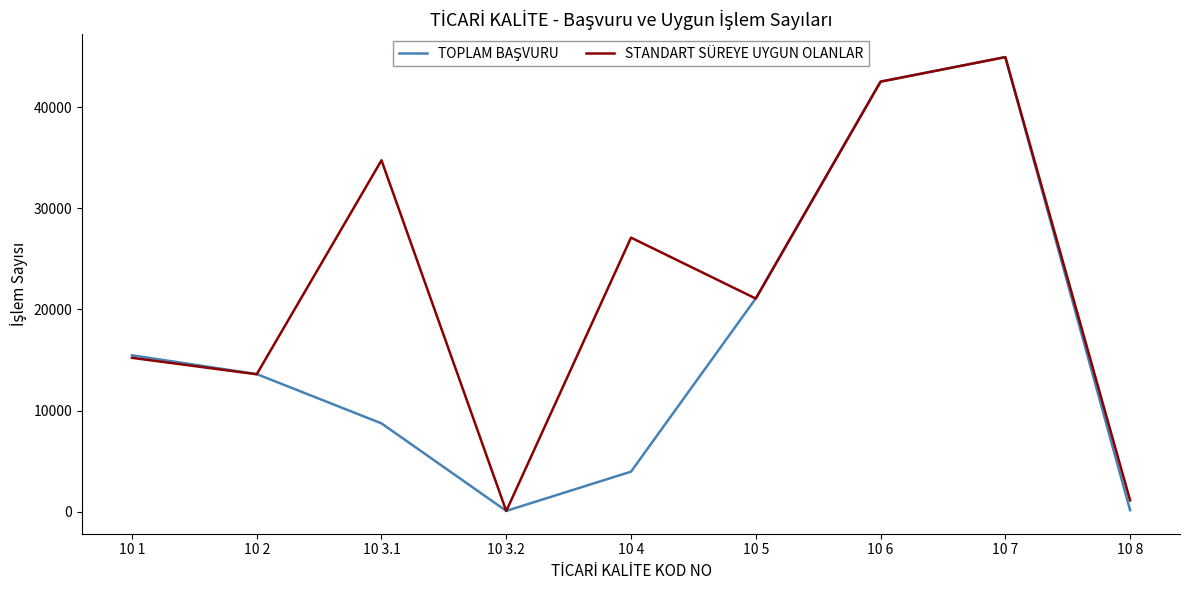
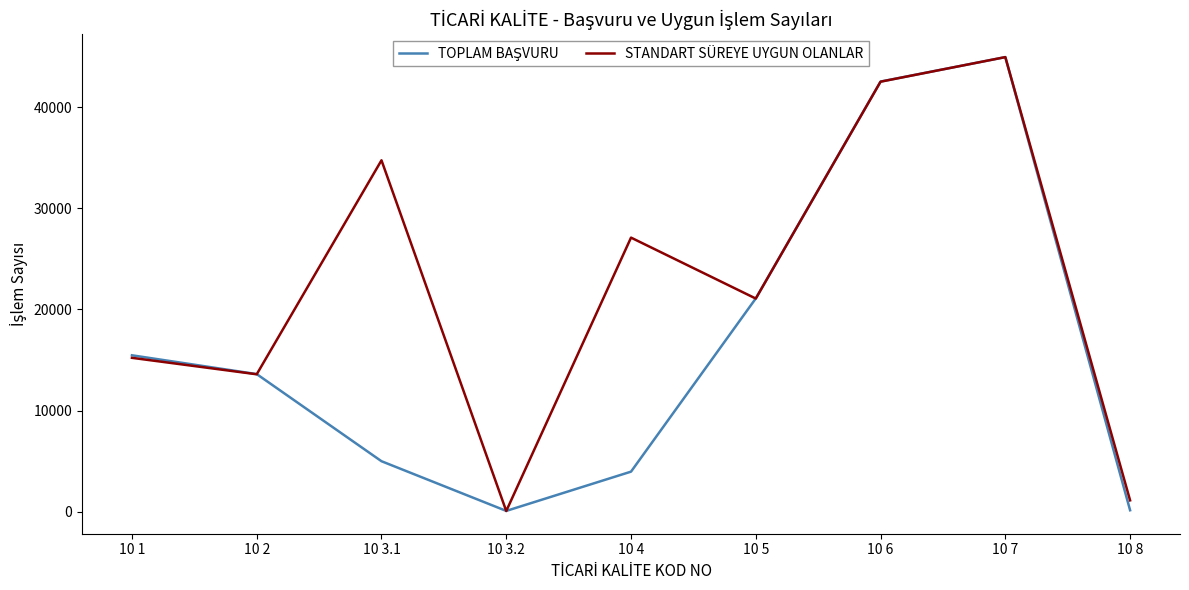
  {
    "TOPLAM BAŞVURU": {
-     "10 3.1": 8700,
+     "10 3.1": 5000,
      "10 4": 4000,
      "10 8": 200
    },
    "STANDART SÜREYE UYGUN OLANLAR": {
      "10 3.1": 34700,
      "10 4": 27100,
      "10 8": 1100
    }
  }
